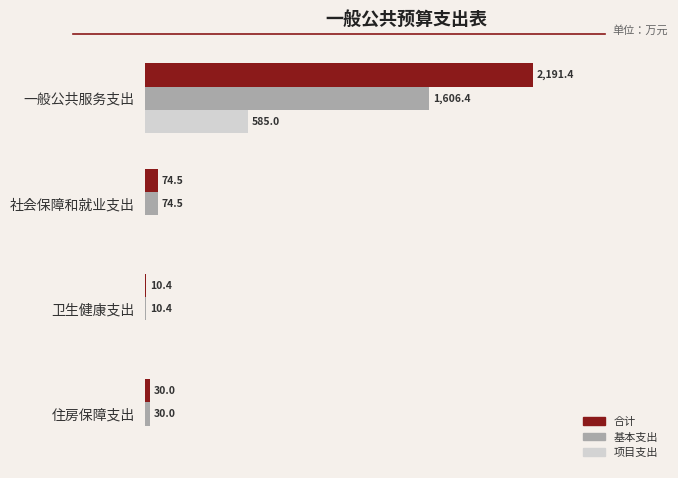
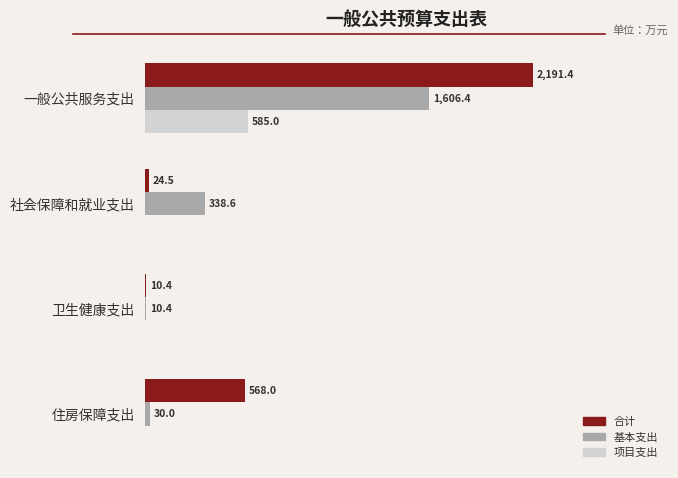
  {
    "合计": {
-     "社会保障和就业支出": 74.5,
-     "住房保障支出": 30.0
+     "社会保障和就业支出": 24.5,
+     "住房保障支出": 568.0
    },
    "基本支出": {
-     "社会保障和就业支出": 74.5
+     "社会保障和就业支出": 338.6
    }
  }
